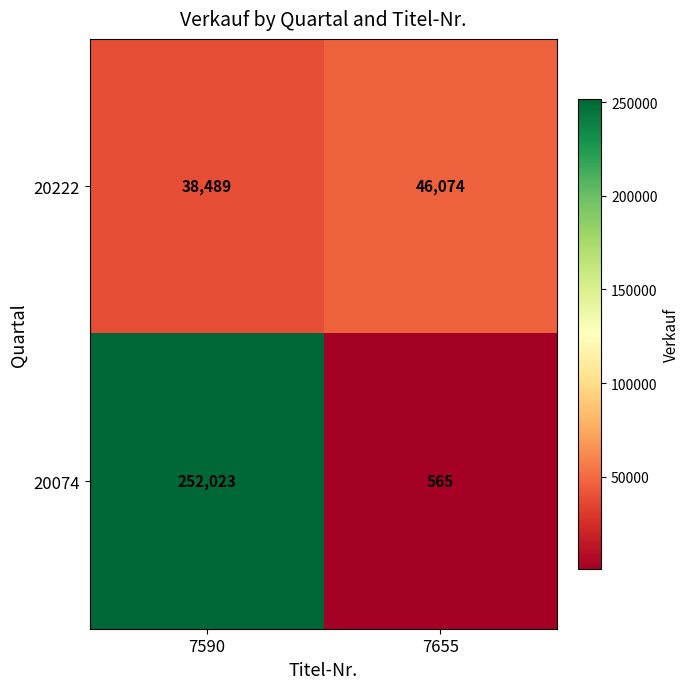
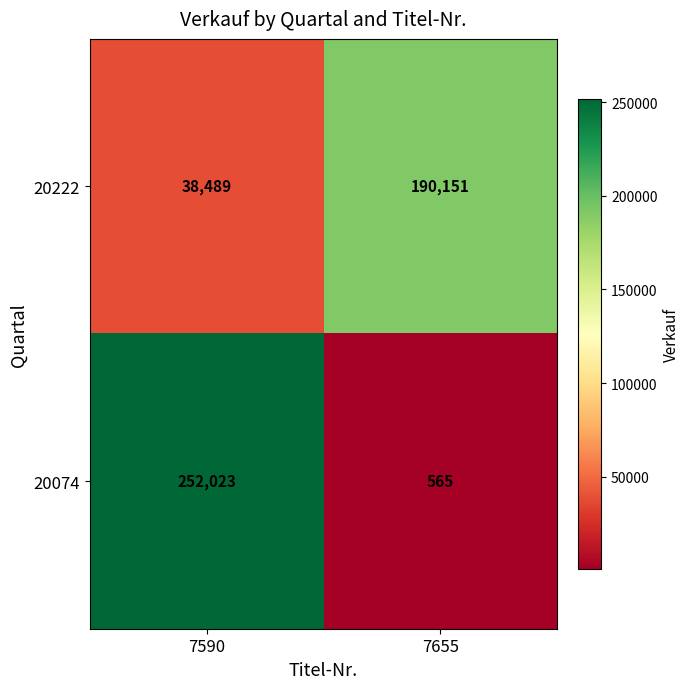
  {
    "20222": {
      "7590": "38,489",
-     "7655": "46,074"
+     "7655": "190,151"
    },
    "20074": {
      "7590": "252,023",
      "7655": "565"
    }
  }
